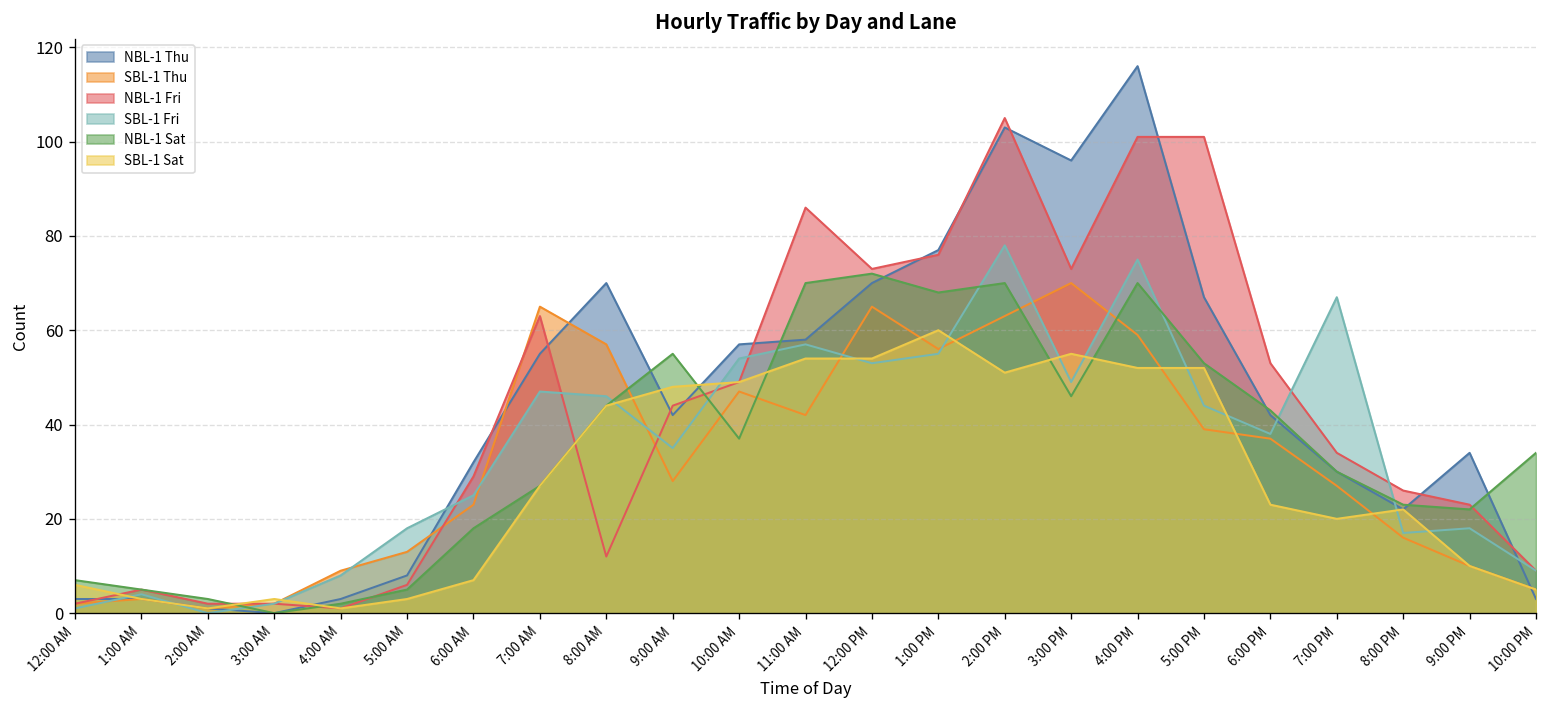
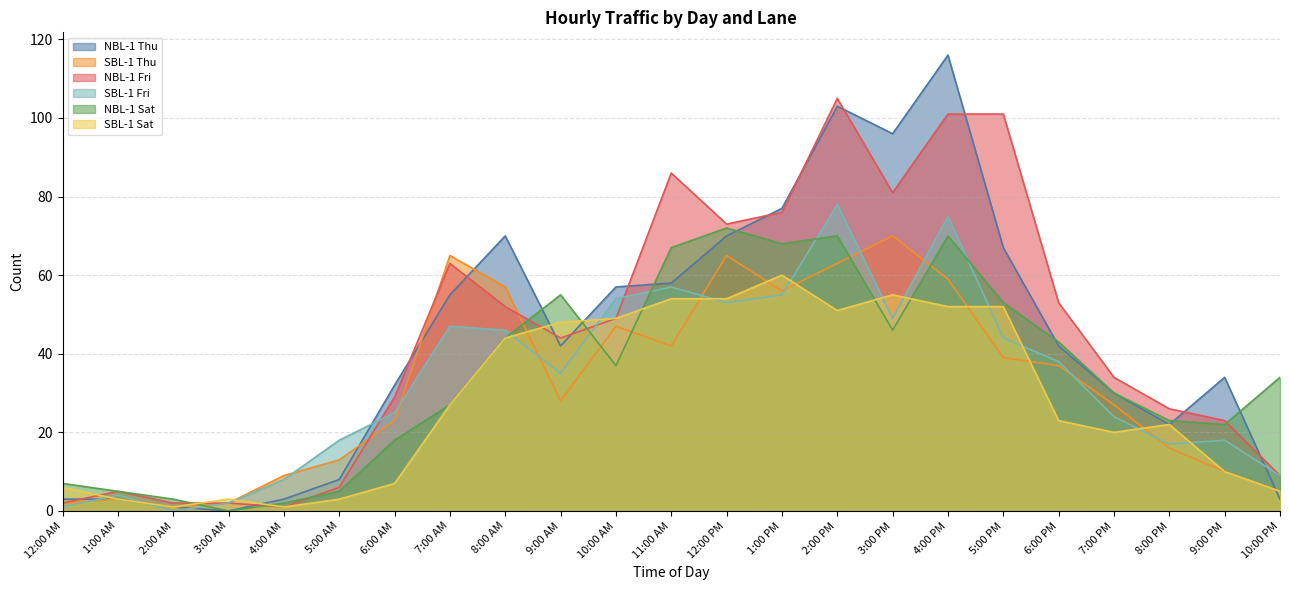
  {
    "NBL-1 Thu": {
      "12:00 AM": 3,
      "4:00 AM": 3,
      "5:00 AM": 8,
      "6:00 AM": 32,
      "7:00 AM": 55,
      "8:00 AM": 70,
      "9:00 AM": 42,
      "10:00 AM": 57,
      "11:00 AM": 58,
      "12:00 PM": 70,
      "1:00 PM": 77,
      "2:00 PM": 103,
      "3:00 PM": 96,
      "4:00 PM": 116,
      "5:00 PM": 67,
      "6:00 PM": 42,
      "9:00 PM": 34,
      "10:00 PM": 3
    },
    "NBL-1 Fri": {
      "2:00 AM": 2,
      "5:00 AM": 6,
      "6:00 AM": 29,
      "7:00 AM": 63,
-     "8:00 AM": 12,
+     "8:00 AM": 52,
      "9:00 AM": 44,
      "11:00 AM": 86,
      "12:00 PM": 73,
      "1:00 PM": 76,
      "2:00 PM": 105,
-     "3:00 PM": 73,
+     "3:00 PM": 81,
      "4:00 PM": 101,
      "5:00 PM": 101,
      "6:00 PM": 53,
      "7:00 PM": 34,
      "8:00 PM": 26,
      "9:00 PM": 23
    },
    "SBL-1 Fri": {
      "12:00 AM": 1,
      "1:00 AM": 4,
      "2:00 AM": 0,
      "4:00 AM": 8,
      "5:00 AM": 18,
      "6:00 AM": 25,
      "7:00 AM": 47,
      "8:00 AM": 46,
      "9:00 AM": 35,
      "10:00 AM": 54,
      "11:00 AM": 57,
      "12:00 PM": 53,
      "1:00 PM": 55,
      "2:00 PM": 78,
      "3:00 PM": 49,
      "4:00 PM": 75,
      "5:00 PM": 44,
      "6:00 PM": 38,
-     "7:00 PM": 67,
+     "7:00 PM": 24,
      "8:00 PM": 17,
      "9:00 PM": 18
    },
    "NBL-1 Sat": {
      "12:00 AM": 7,
      "2:00 AM": 3,
      "4:00 AM": 2,
      "5:00 AM": 5,
      "6:00 AM": 18,
      "9:00 AM": 55,
      "10:00 AM": 37,
-     "11:00 AM": 70,
+     "11:00 AM": 67,
      "12:00 PM": 72,
      "1:00 PM": 68,
      "2:00 PM": 70,
      "3:00 PM": 46,
      "4:00 PM": 70,
      "5:00 PM": 53,
      "6:00 PM": 43,
      "8:00 PM": 23,
      "9:00 PM": 22,
      "10:00 PM": 34
    }
  }
